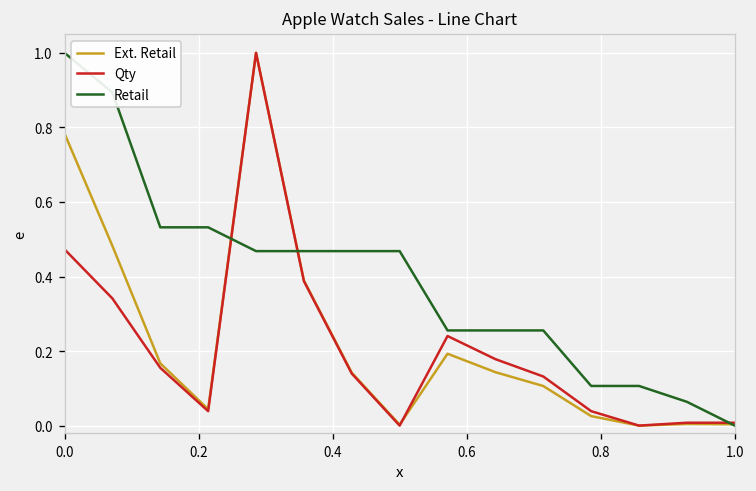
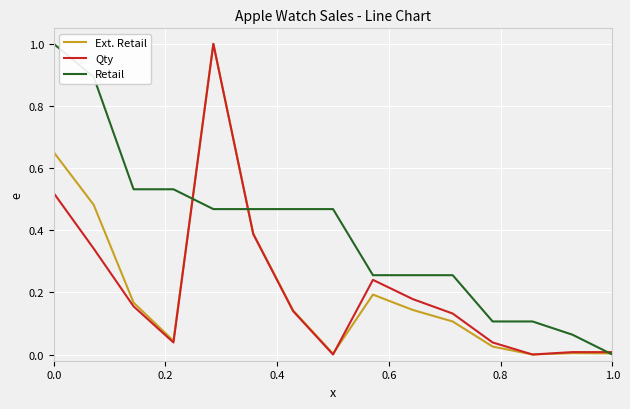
  {
    "Ext. Retail": {
-     "0.0": 0.78
+     "0.0": 0.65
    },
    "Qty": {
-     "0.0": 0.47
+     "0.0": 0.52
    },
    "Retail": {
      "0.0": 1.00
    }
  }
